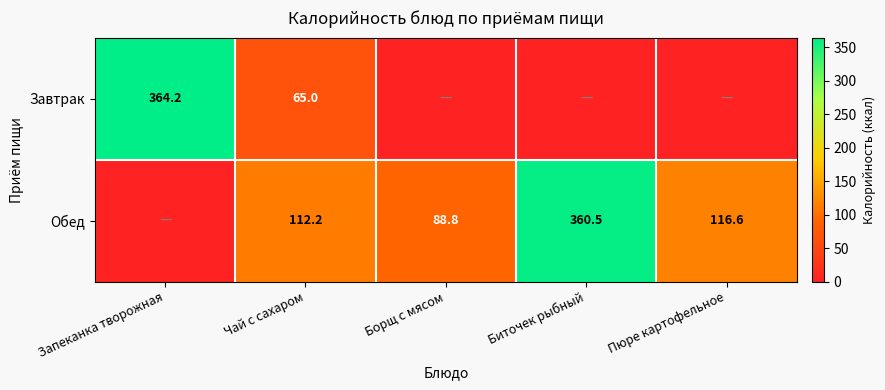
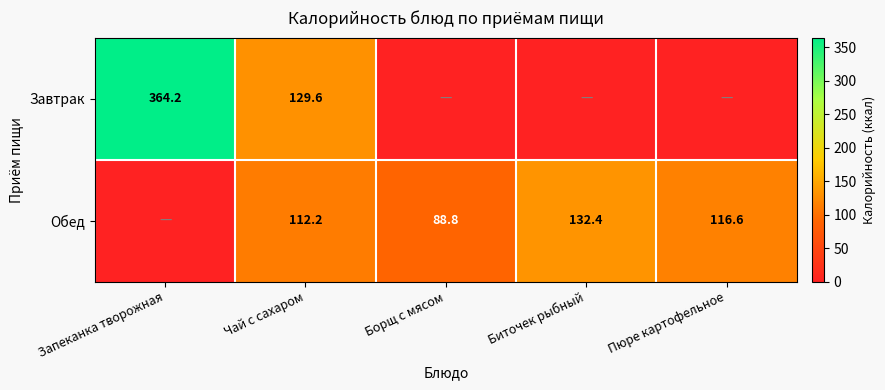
  {
    "Завтрак": {
      "Запеканка творожная": 364.2,
-     "Чай с сахаром": 65.0
+     "Чай с сахаром": 129.6
    },
    "Обед": {
      "Чай с сахаром": 112.2,
      "Борщ с мясом": 88.8,
-     "Биточек рыбный": 360.5,
+     "Биточек рыбный": 132.4,
      "Пюре картофельное": 116.6
    }
  }
